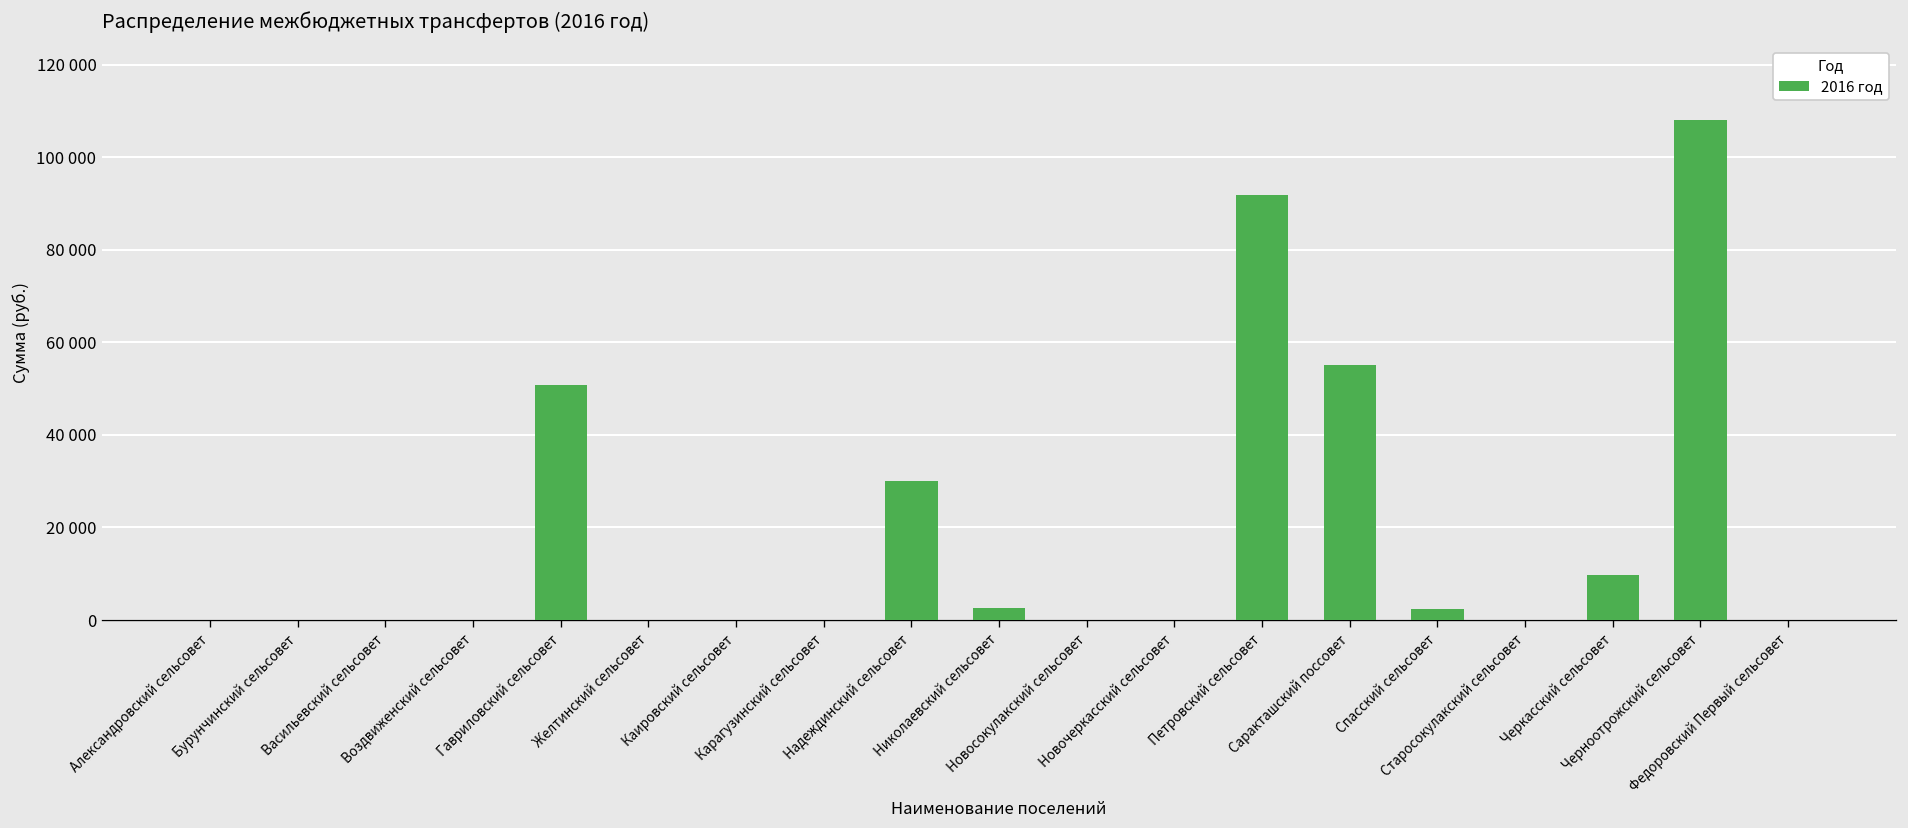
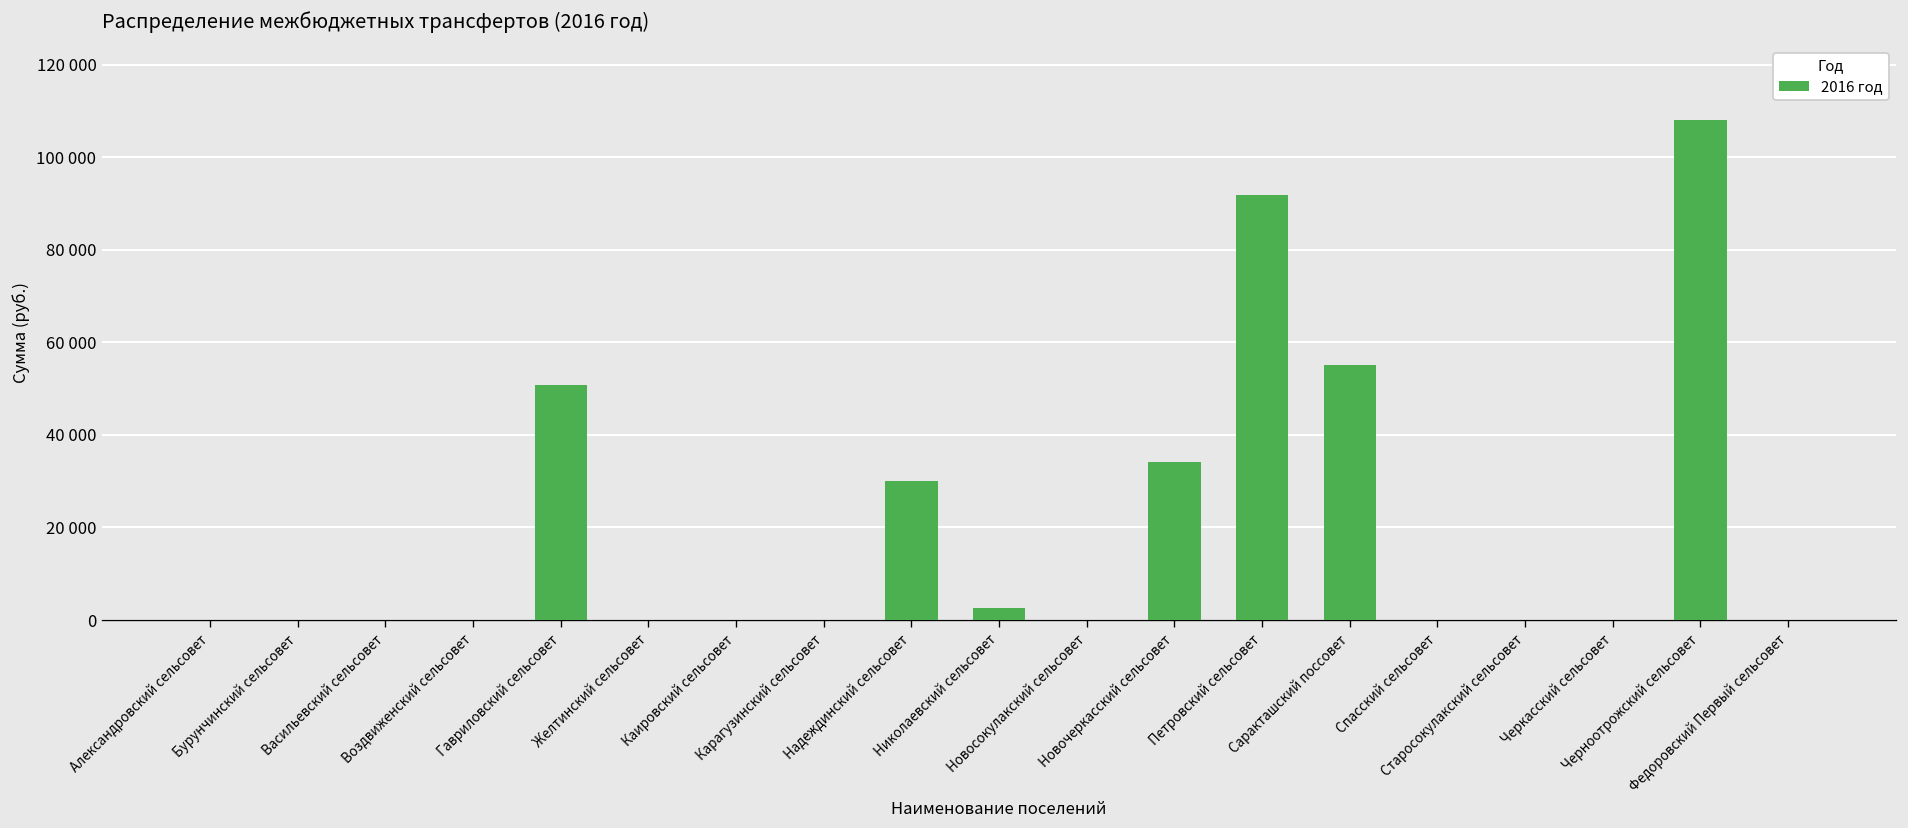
  {
    "Александровский сельсовет": 0,
    "Бурунчинский сельсовет": 0,
    "Васильевский сельсовет": 0,
    "Воздвиженский сельсовет": 0,
    "Гавриловский сельсовет": 51000,
    "Желтинский сельсовет": 0,
    "Каировский сельсовет": 0,
    "Карагузинский сельсовет": 0,
    "Надеждинский сельсовет": 30000,
    "Николаевский сельсовет": 2000,
    "Новосокулакский сельсовет": 0,
-   "Новочеркасский сельсовет": 0,
+   "Новочеркасский сельсовет": 34000,
    "Петровский сельсовет": 92000,
    "Саракташский поссовет": 55000,
-   "Спасский сельсовет": 2000,
+   "Спасский сельсовет": 0,
    "Старосокулакский сельсовет": 0,
-   "Черкасский сельсовет": 10000,
+   "Черкасский сельсовет": 0,
    "Черноотрожский сельсовет": 108000,
    "Федоровский Первый сельсовет": 0
  }
